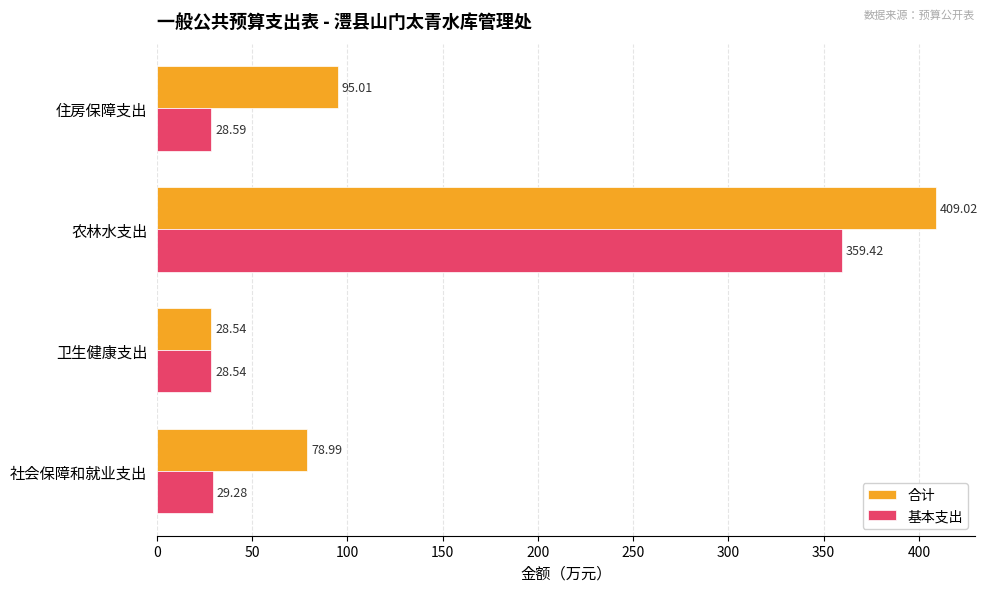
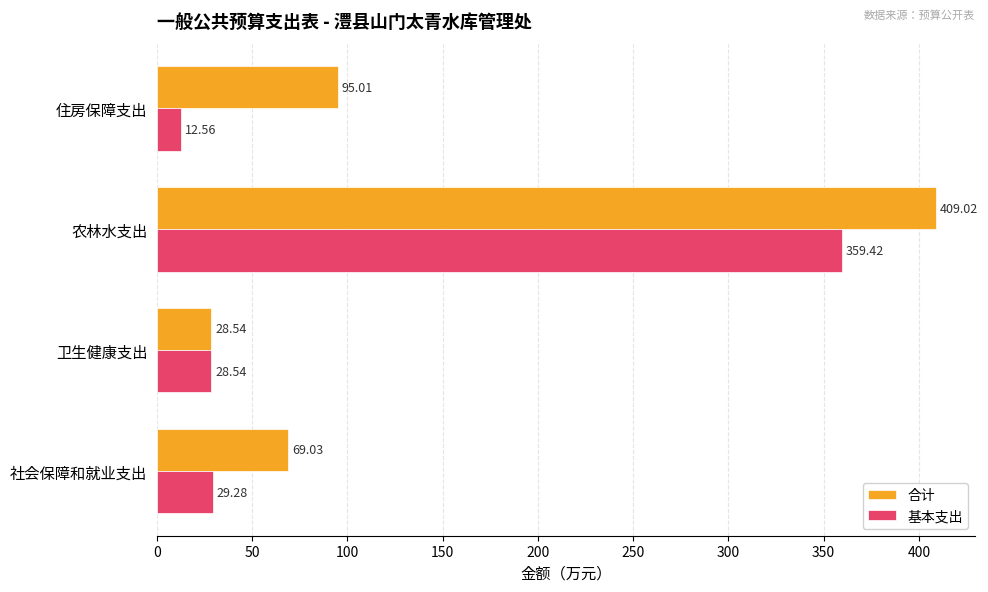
  {
    "合计": {
      "住房保障支出": 95.01,
      "农林水支出": 409.02,
      "卫生健康支出": 28.54,
-     "社会保障和就业支出": 78.99
+     "社会保障和就业支出": 69.03
    },
    "基本支出": {
-     "住房保障支出": 28.59,
+     "住房保障支出": 12.56,
      "农林水支出": 359.42,
      "卫生健康支出": 28.54,
      "社会保障和就业支出": 29.28
    }
  }
